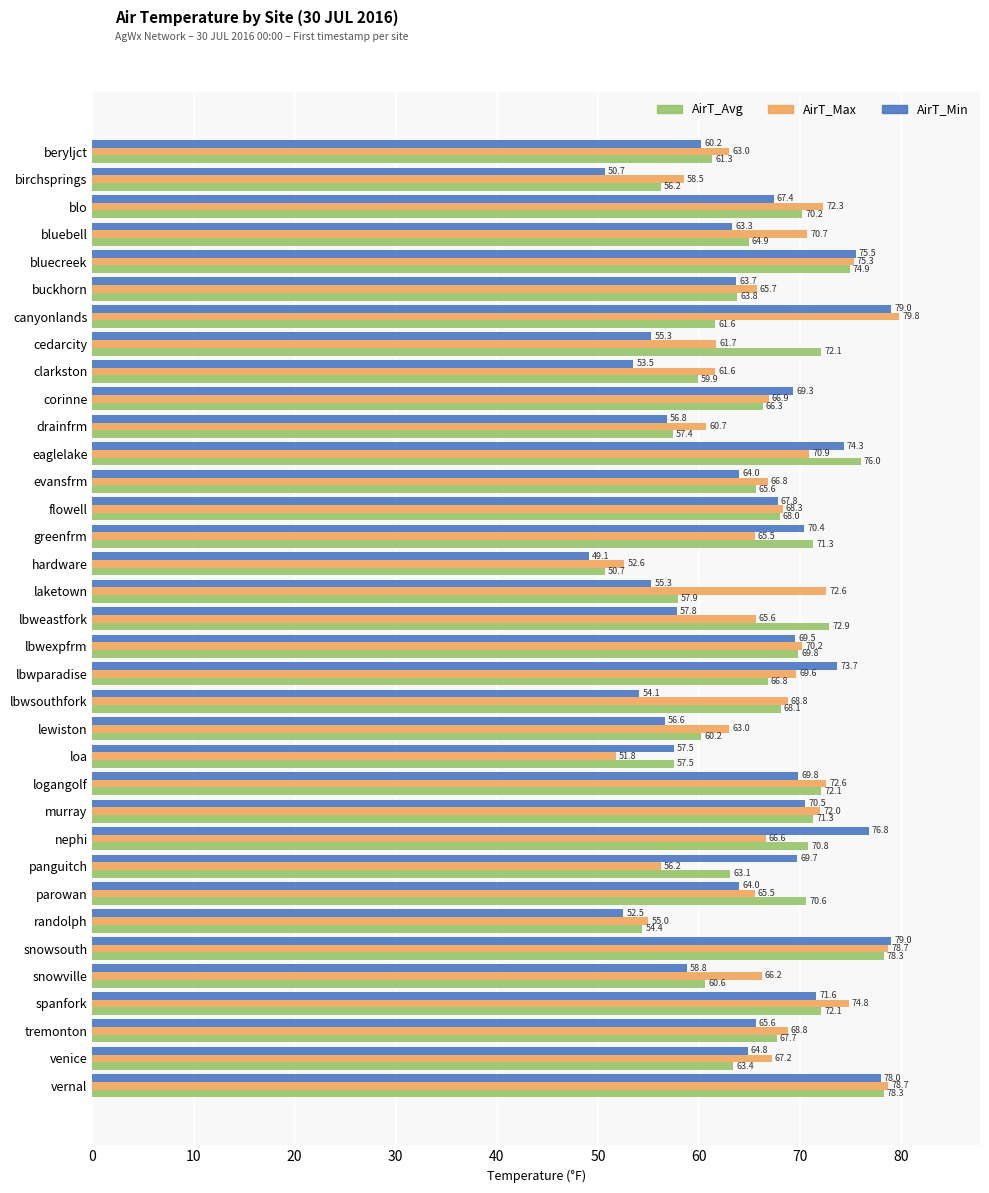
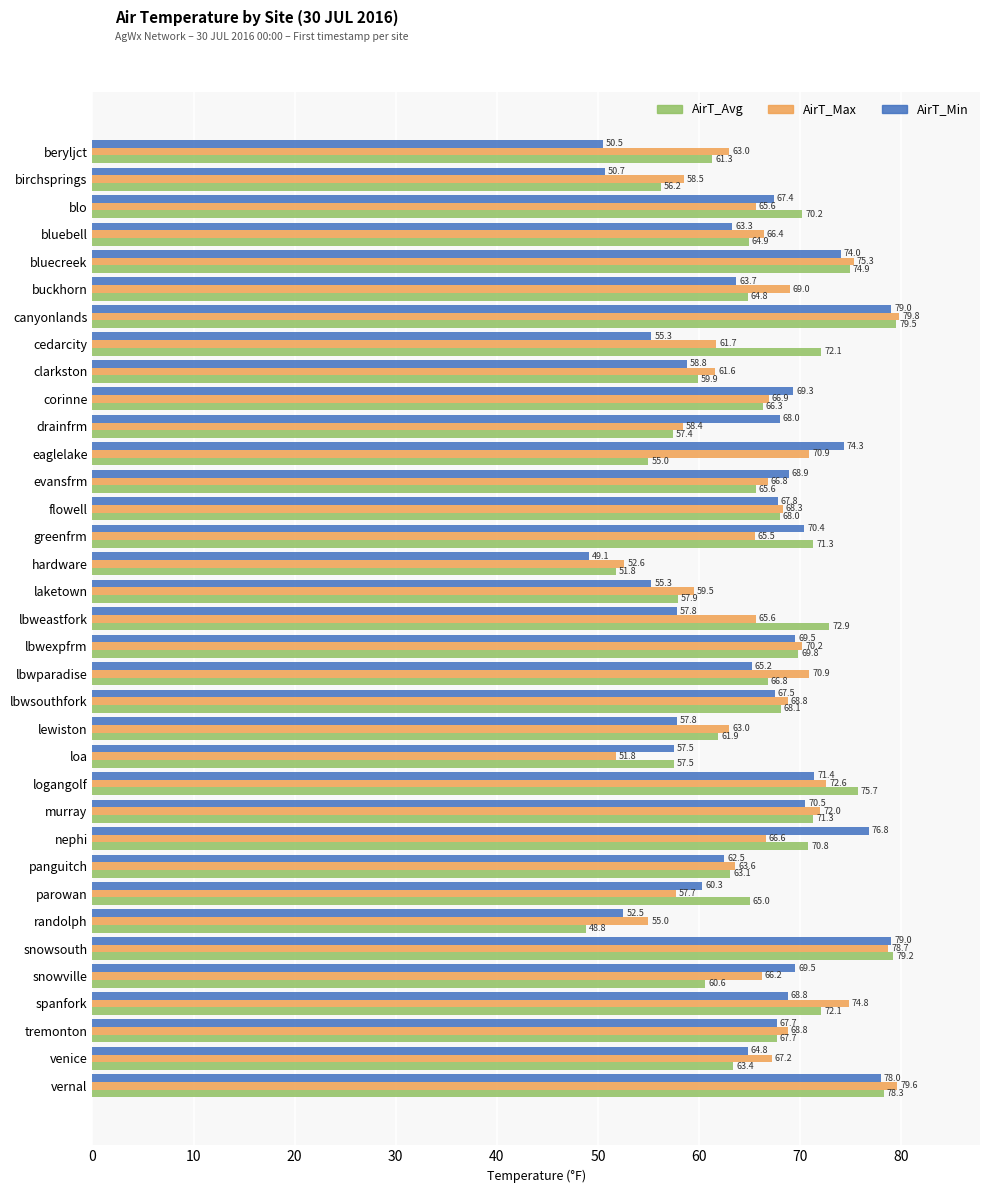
  {
    "AirT_Avg": {
      "beryljct": 61.3,
      "birchsprings": 56.2,
      "blo": 70.2,
      "bluebell": 64.9,
      "bluecreek": 74.9,
-     "buckhorn": 63.8,
-     "canyonlands": 61.6,
+     "buckhorn": 64.8,
+     "canyonlands": 79.5,
      "cedarcity": 72.1,
      "clarkston": 59.9,
      "corinne": 66.3,
      "drainfrm": 57.4,
-     "eaglelake": 76.0,
+     "eaglelake": 55.0,
      "evansfrm": 65.6,
      "flowell": 68.0,
      "greenfrm": 71.3,
-     "hardware": 50.7,
+     "hardware": 51.8,
      "laketown": 57.9,
      "lbweastfork": 72.9,
      "lbwexpfrm": 69.8,
      "lbwparadise": 66.8,
      "lbwsouthfork": 68.1,
-     "lewiston": 60.2,
+     "lewiston": 61.9,
      "loa": 57.5,
-     "logangolf": 72.1,
+     "logangolf": 75.7,
      "murray": 71.3,
      "nephi": 70.8,
      "panguitch": 63.1,
-     "parowan": 70.6,
-     "randolph": 54.4,
-     "snowsouth": 78.3,
+     "parowan": 65.0,
+     "randolph": 48.8,
+     "snowsouth": 79.2,
      "snowville": 60.6,
      "spanfork": 72.1,
      "tremonton": 67.7,
      "venice": 63.4,
      "vernal": 78.3
    },
    "AirT_Max": {
      "beryljct": 63.0,
      "birchsprings": 58.5,
-     "blo": 72.3,
-     "bluebell": 70.7,
+     "blo": 65.6,
+     "bluebell": 66.4,
      "bluecreek": 75.3,
-     "buckhorn": 65.7,
+     "buckhorn": 69.0,
      "canyonlands": 79.8,
      "cedarcity": 61.7,
      "clarkston": 61.6,
      "corinne": 66.9,
-     "drainfrm": 60.7,
+     "drainfrm": 58.4,
      "eaglelake": 70.9,
      "evansfrm": 66.8,
      "flowell": 68.3,
      "greenfrm": 65.5,
      "hardware": 52.6,
-     "laketown": 72.6,
+     "laketown": 59.5,
      "lbweastfork": 65.6,
      "lbwexpfrm": 70.2,
-     "lbwparadise": 69.6,
+     "lbwparadise": 70.9,
      "lbwsouthfork": 68.8,
      "lewiston": 63.0,
      "loa": 51.8,
      "logangolf": 72.6,
      "murray": 72.0,
      "nephi": 66.6,
-     "panguitch": 56.2,
-     "parowan": 65.5,
+     "panguitch": 63.6,
+     "parowan": 57.7,
      "randolph": 55.0,
      "snowsouth": 78.7,
      "snowville": 66.2,
      "spanfork": 74.8,
      "tremonton": 68.8,
      "venice": 67.2,
-     "vernal": 78.7
+     "vernal": 79.6
    },
    "AirT_Min": {
-     "beryljct": 60.2,
+     "beryljct": 50.5,
      "birchsprings": 50.7,
      "blo": 67.4,
      "bluebell": 63.3,
-     "bluecreek": 75.5,
+     "bluecreek": 74.0,
      "buckhorn": 63.7,
      "canyonlands": 79.0,
      "cedarcity": 55.3,
-     "clarkston": 53.5,
+     "clarkston": 58.8,
      "corinne": 69.3,
-     "drainfrm": 56.8,
+     "drainfrm": 68.0,
      "eaglelake": 74.3,
-     "evansfrm": 64.0,
+     "evansfrm": 68.9,
      "flowell": 67.8,
      "greenfrm": 70.4,
      "hardware": 49.1,
      "laketown": 55.3,
      "lbweastfork": 57.8,
      "lbwexpfrm": 69.5,
-     "lbwparadise": 73.7,
-     "lbwsouthfork": 54.1,
-     "lewiston": 56.6,
+     "lbwparadise": 65.2,
+     "lbwsouthfork": 67.5,
+     "lewiston": 57.8,
      "loa": 57.5,
-     "logangolf": 69.8,
+     "logangolf": 71.4,
      "murray": 70.5,
      "nephi": 76.8,
-     "panguitch": 69.7,
-     "parowan": 64.0,
+     "panguitch": 62.5,
+     "parowan": 60.3,
      "randolph": 52.5,
      "snowsouth": 79.0,
-     "snowville": 58.8,
-     "spanfork": 71.6,
-     "tremonton": 65.6,
+     "snowville": 69.5,
+     "spanfork": 68.8,
+     "tremonton": 67.7,
      "venice": 64.8,
      "vernal": 78.0
    }
  }
